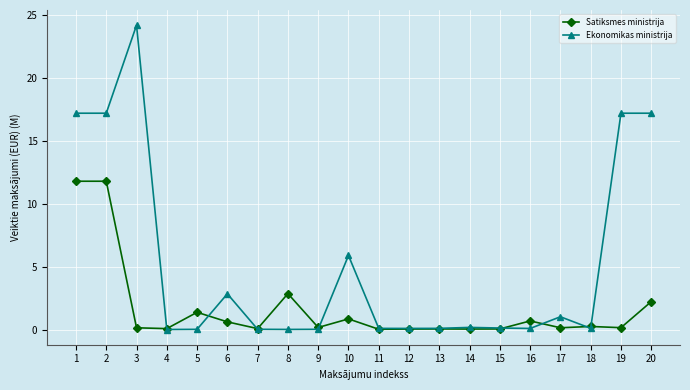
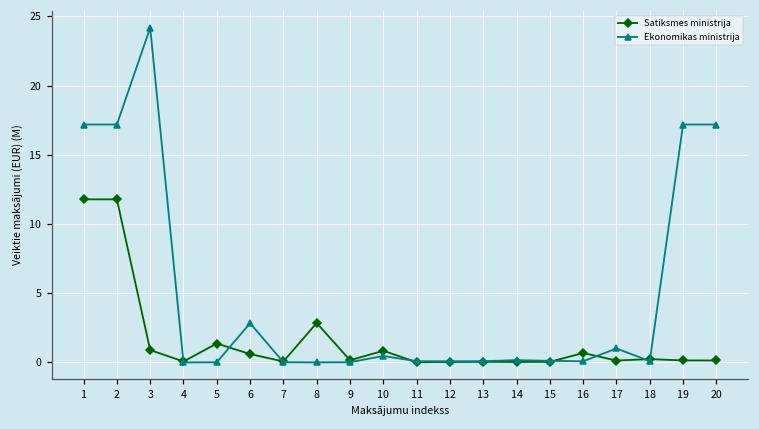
  {
    "Satiksmes ministrija": {
      "1": 11.8,
      "2": 11.8,
-     "3": 0.1,
+     "3": 0.9,
      "5": 1.4,
      "6": 0.6,
      "8": 2.9,
      "10": 0.8,
      "16": 0.7,
      "17": 0.1,
      "19": 0.1,
-     "20": 2.2
+     "20": 0.1
    },
    "Ekonomikas ministrija": {
      "1": 17.2,
      "2": 17.2,
      "3": 24.2,
      "5": 0.0,
      "6": 2.8,
      "8": 0.0,
-     "10": 5.9,
+     "10": 0.5,
      "16": 0.1,
      "17": 1.0,
      "19": 17.2,
      "20": 17.2
    }
  }
